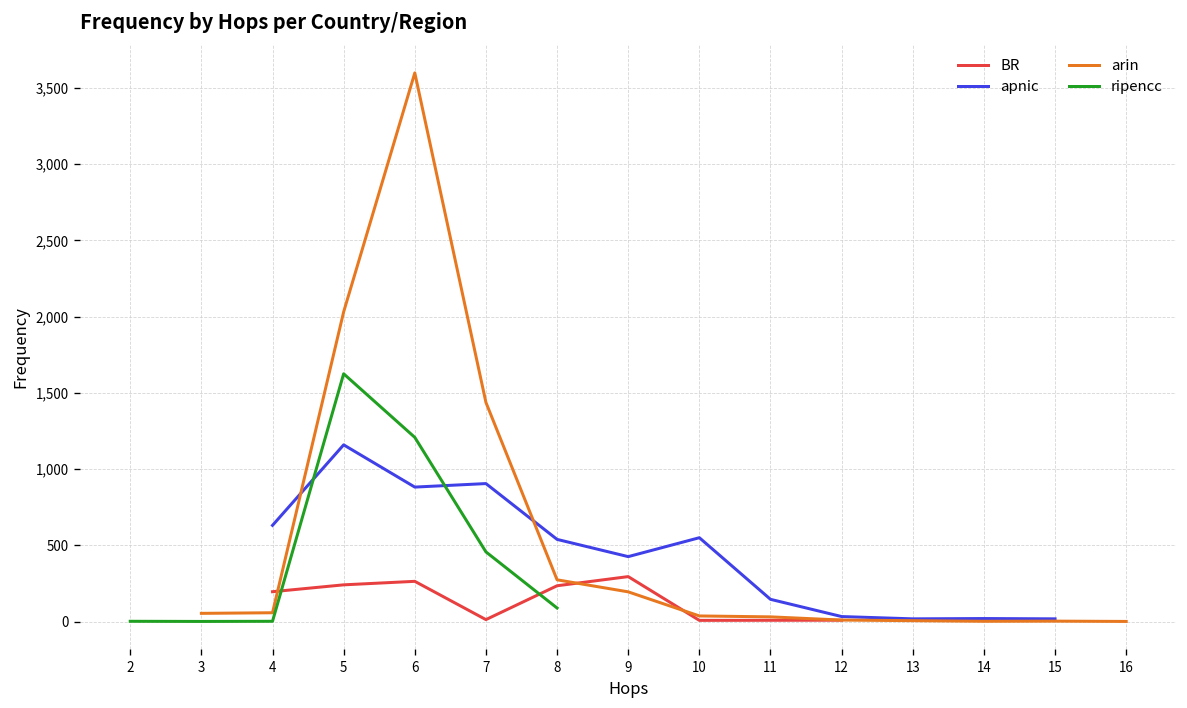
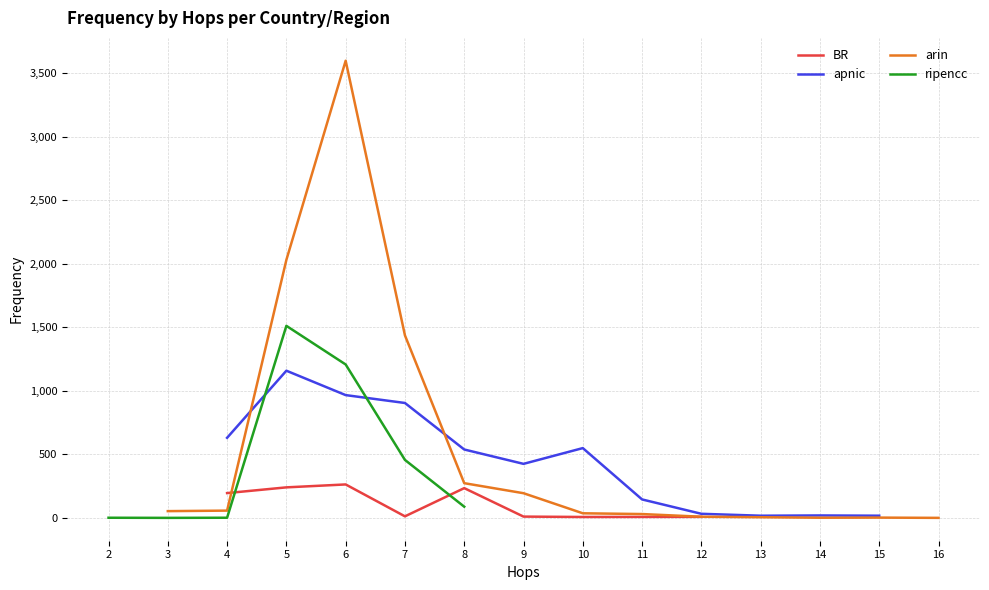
  {
    "BR": {
      "4": "200",
      "5": "240",
      "6": "260",
      "7": "10",
      "8": "240",
-     "9": "300",
+     "9": "10",
      "10": "10"
    },
    "apnic": {
      "4": "630",
      "5": "1,160",
-     "6": "880",
+     "6": "970",
      "7": "910",
      "8": "540",
      "9": "430",
      "10": "550",
      "11": "150",
      "12": "30",
      "13": "20"
    },
    "arin": {
      "3": "50",
      "4": "60",
      "5": "2,030",
      "6": "3,600",
      "7": "1,440",
      "8": "270",
      "9": "200",
      "10": "40",
      "11": "30",
      "16": "0"
    },
    "ripencc": {
      "2": "0",
      "3": "0",
      "4": "0",
-     "5": "1,630",
+     "5": "1,510",
      "6": "1,210",
      "7": "460",
      "8": "90"
    }
  }
